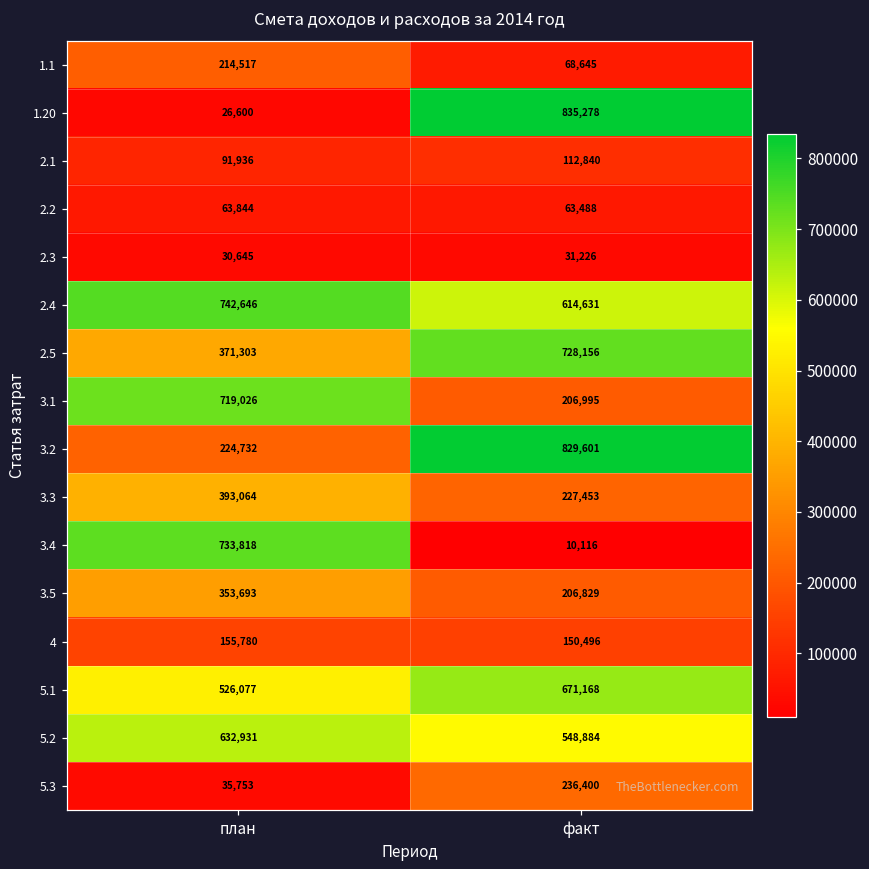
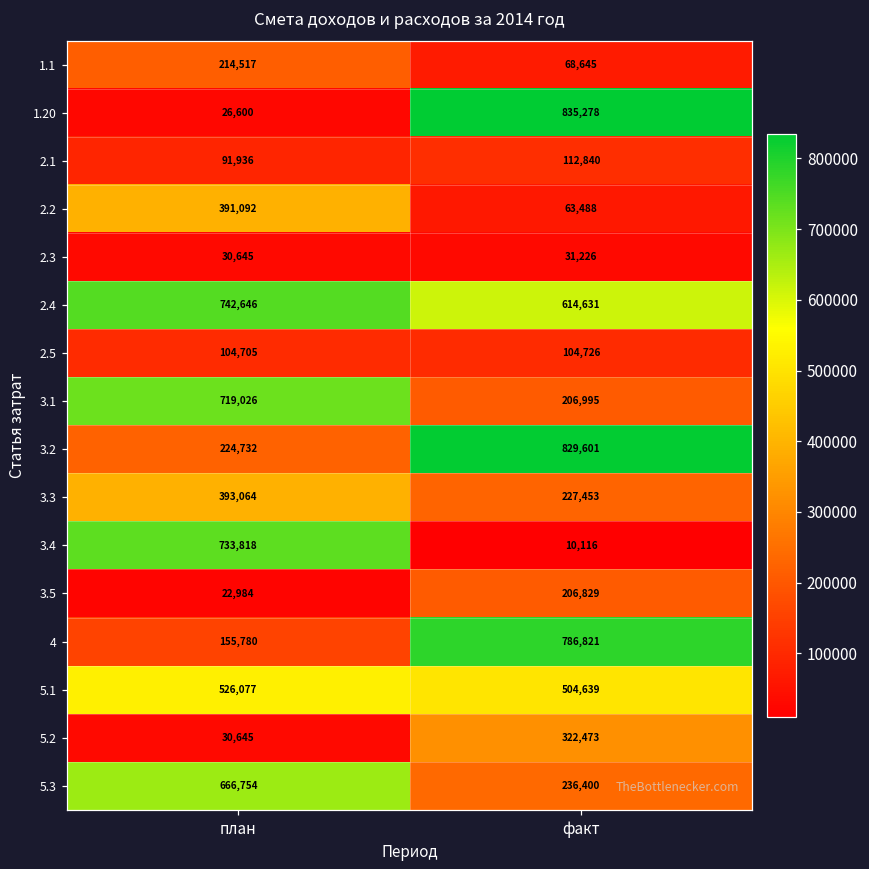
  {
    "1.1": {
      "план": "214,517",
      "факт": "68,645"
    },
    "1.20": {
      "план": "26,600",
      "факт": "835,278"
    },
    "2.1": {
      "план": "91,936",
      "факт": "112,840"
    },
    "2.2": {
-     "план": "63,844",
+     "план": "391,092",
      "факт": "63,488"
    },
    "2.3": {
      "план": "30,645",
      "факт": "31,226"
    },
    "2.4": {
      "план": "742,646",
      "факт": "614,631"
    },
    "2.5": {
-     "план": "371,303",
-     "факт": "728,156"
+     "план": "104,705",
+     "факт": "104,726"
    },
    "3.1": {
      "план": "719,026",
      "факт": "206,995"
    },
    "3.2": {
      "план": "224,732",
      "факт": "829,601"
    },
    "3.3": {
      "план": "393,064",
      "факт": "227,453"
    },
    "3.4": {
      "план": "733,818",
      "факт": "10,116"
    },
    "3.5": {
-     "план": "353,693",
+     "план": "22,984",
      "факт": "206,829"
    },
    "4": {
      "план": "155,780",
-     "факт": "150,496"
+     "факт": "786,821"
    },
    "5.1": {
      "план": "526,077",
-     "факт": "671,168"
+     "факт": "504,639"
    },
    "5.2": {
-     "план": "632,931",
-     "факт": "548,884"
+     "план": "30,645",
+     "факт": "322,473"
    },
    "5.3": {
-     "план": "35,753"
+     "план": "666,754"
    }
  }
